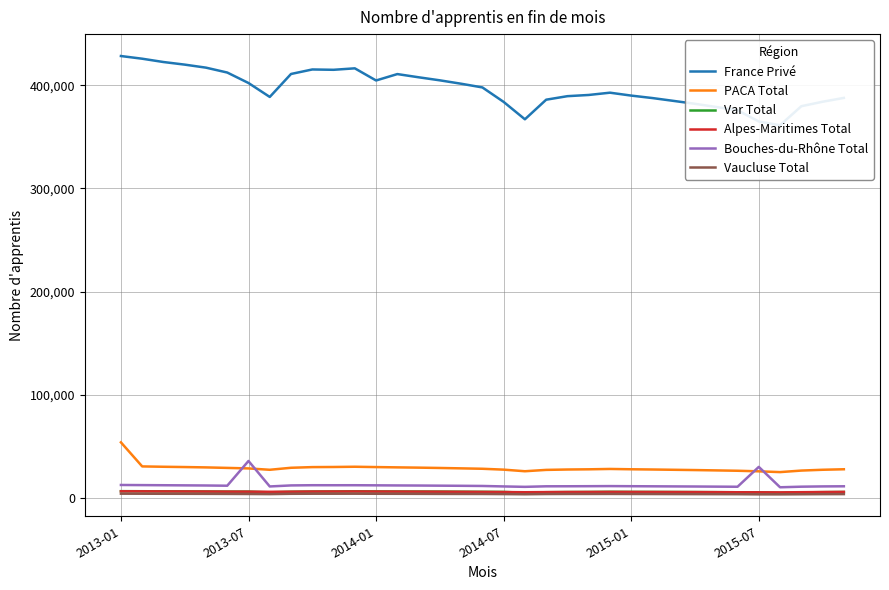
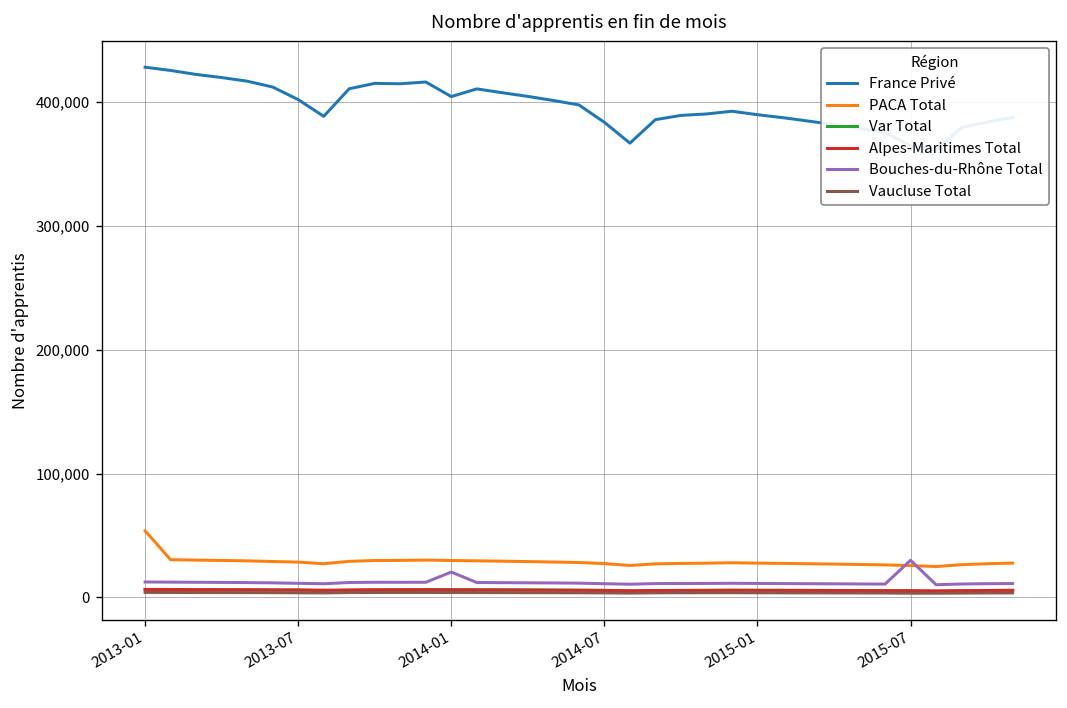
  {
    "France Privé": {
      "2013-01": "428,000",
      "2013-07": "402,000",
      "2014-01": "405,000",
      "2014-07": "384,000",
      "2015-01": "390,000"
    },
    "PACA Total": {
      "2013-01": "54,000",
      "2013-07": "29,000",
      "2014-01": "30,000",
      "2014-07": "27,000",
      "2015-01": "28,000",
      "2015-07": "26,000"
    },
    "Bouches-du-Rhône Total": {
      "2013-01": "13,000",
-     "2013-07": "36,000",
-     "2014-01": "12,000",
+     "2013-07": "11,000",
+     "2014-01": "21,000",
      "2014-07": "11,000",
      "2015-01": "11,000",
      "2015-07": "30,000"
    }
  }
